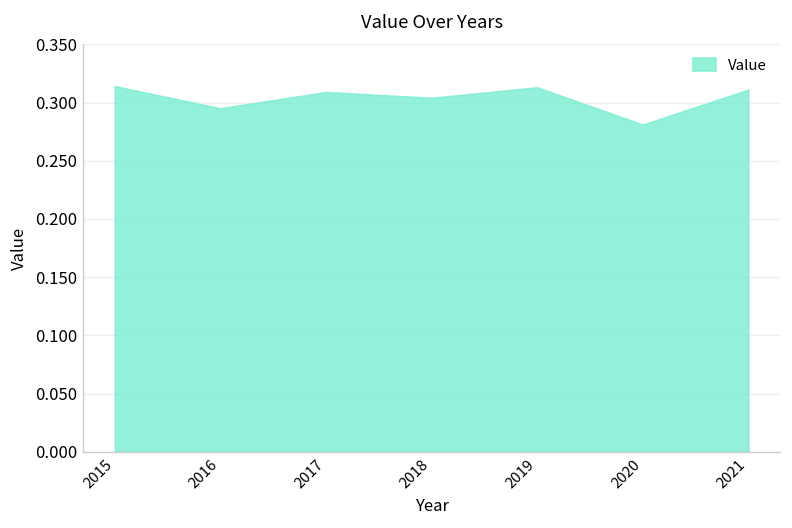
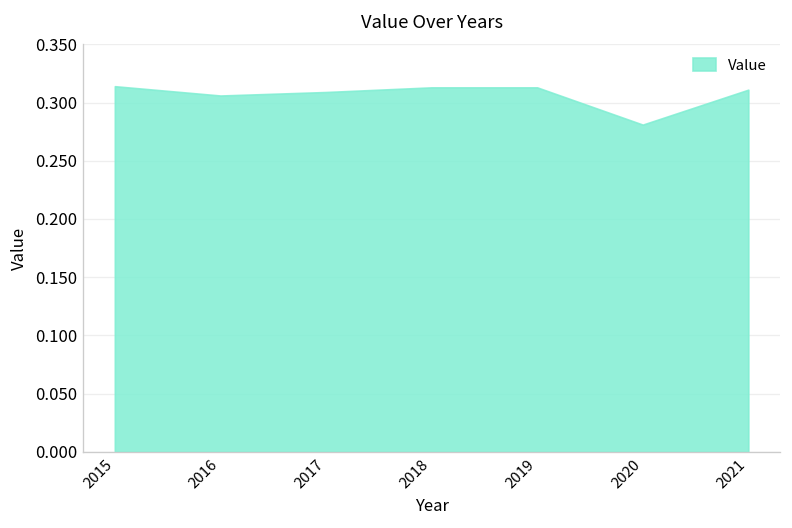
  {
    "2015": 0.31,
-   "2016": 0.30,
+   "2016": 0.31,
    "2017": 0.31,
-   "2018": 0.30,
+   "2018": 0.31,
    "2019": 0.31,
    "2020": 0.28,
    "2021": 0.31
  }
